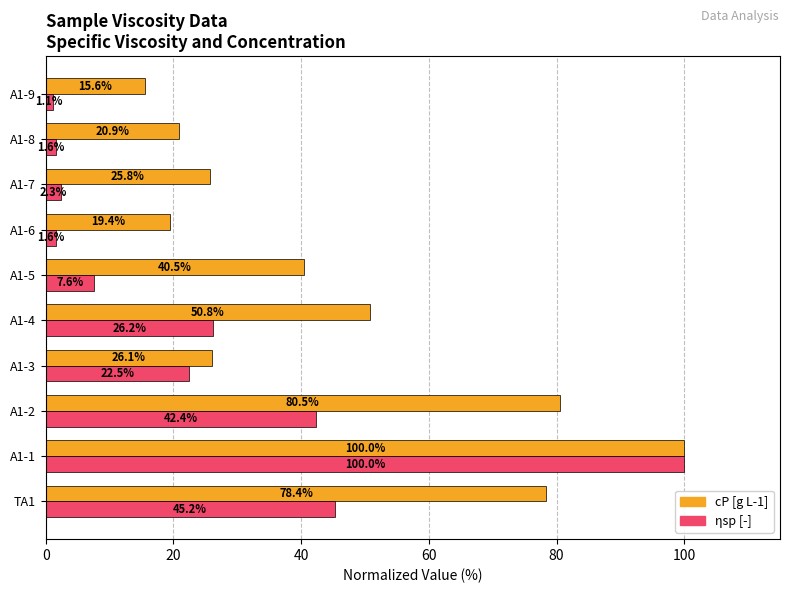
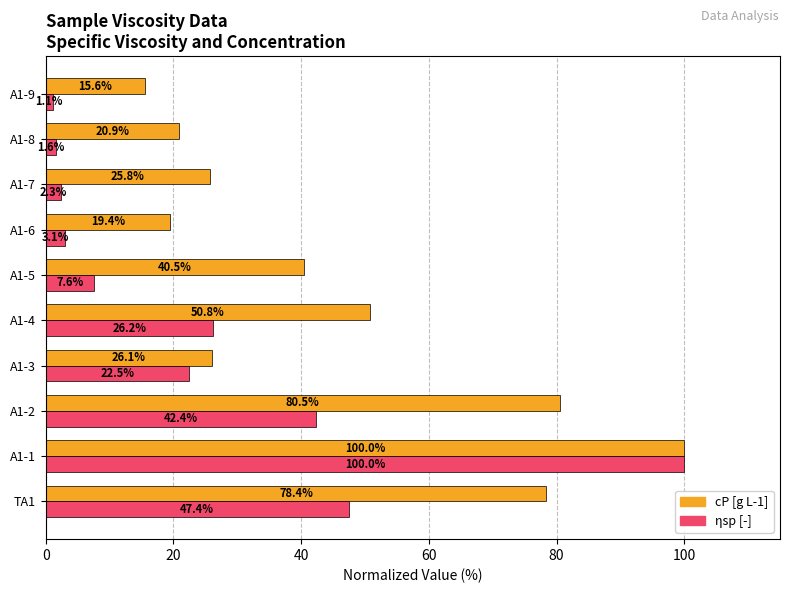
  {
    "cP [g L-1]": {
      "A1-9": "15.6%",
      "A1-8": "20.9%",
      "A1-7": "25.8%",
      "A1-6": "19.4%",
      "A1-5": "40.5%",
      "A1-4": "50.8%",
      "A1-3": "26.1%",
      "A1-2": "80.5%",
      "A1-1": "100.0%",
      "TA1": "78.4%"
    },
    "ηsp [-]": {
      "A1-9": "1.1%",
      "A1-8": "1.6%",
      "A1-7": "2.3%",
-     "A1-6": "1.6%",
+     "A1-6": "3.1%",
      "A1-5": "7.6%",
      "A1-4": "26.2%",
      "A1-3": "22.5%",
      "A1-2": "42.4%",
      "A1-1": "100.0%",
-     "TA1": "45.2%"
+     "TA1": "47.4%"
    }
  }
